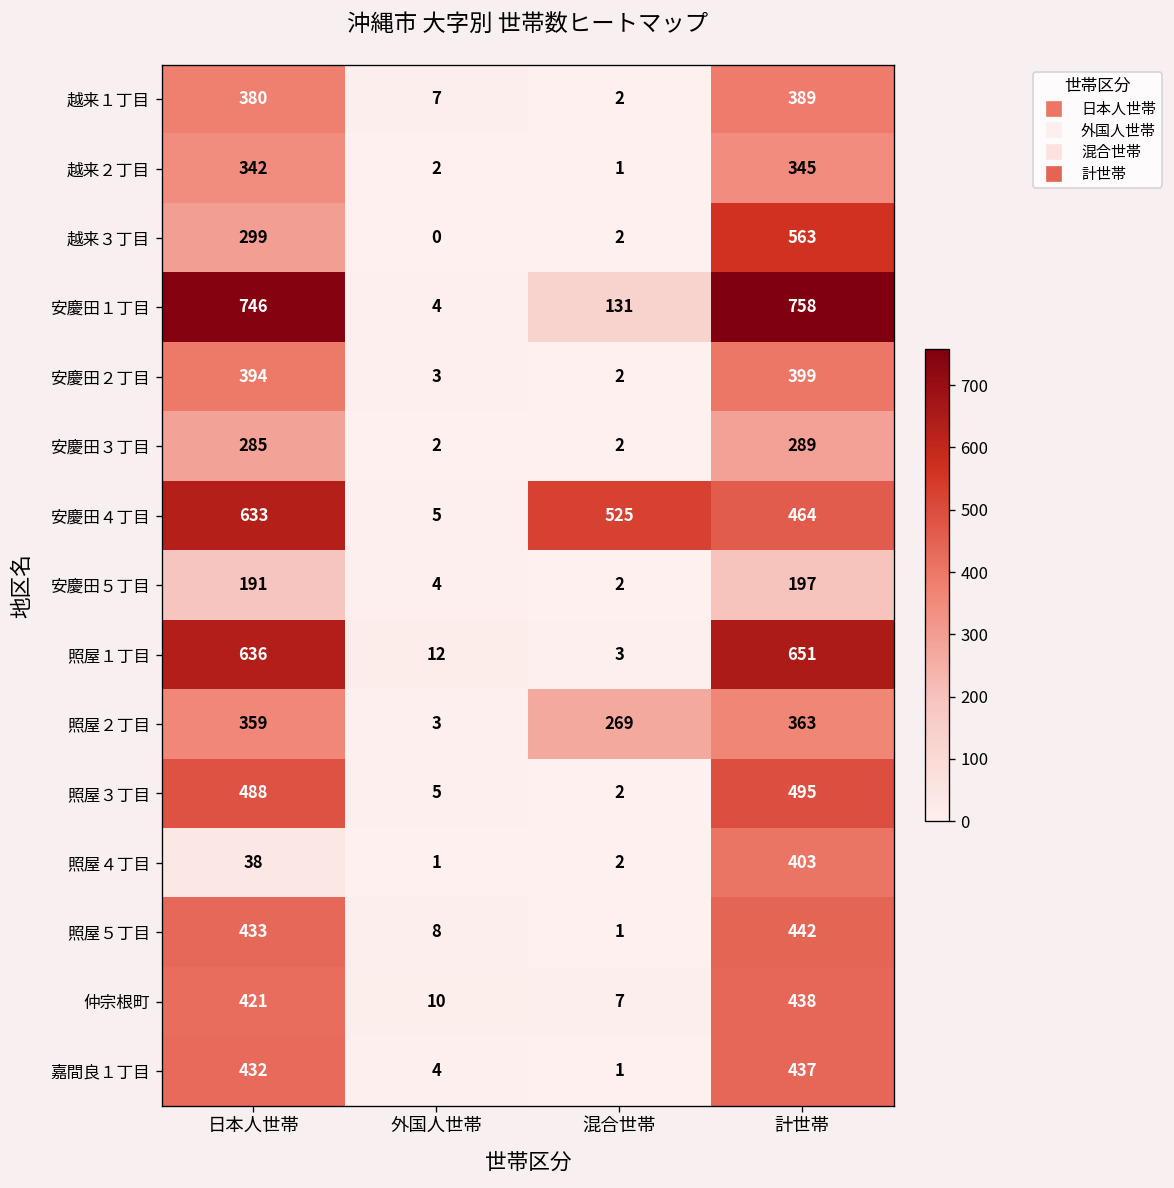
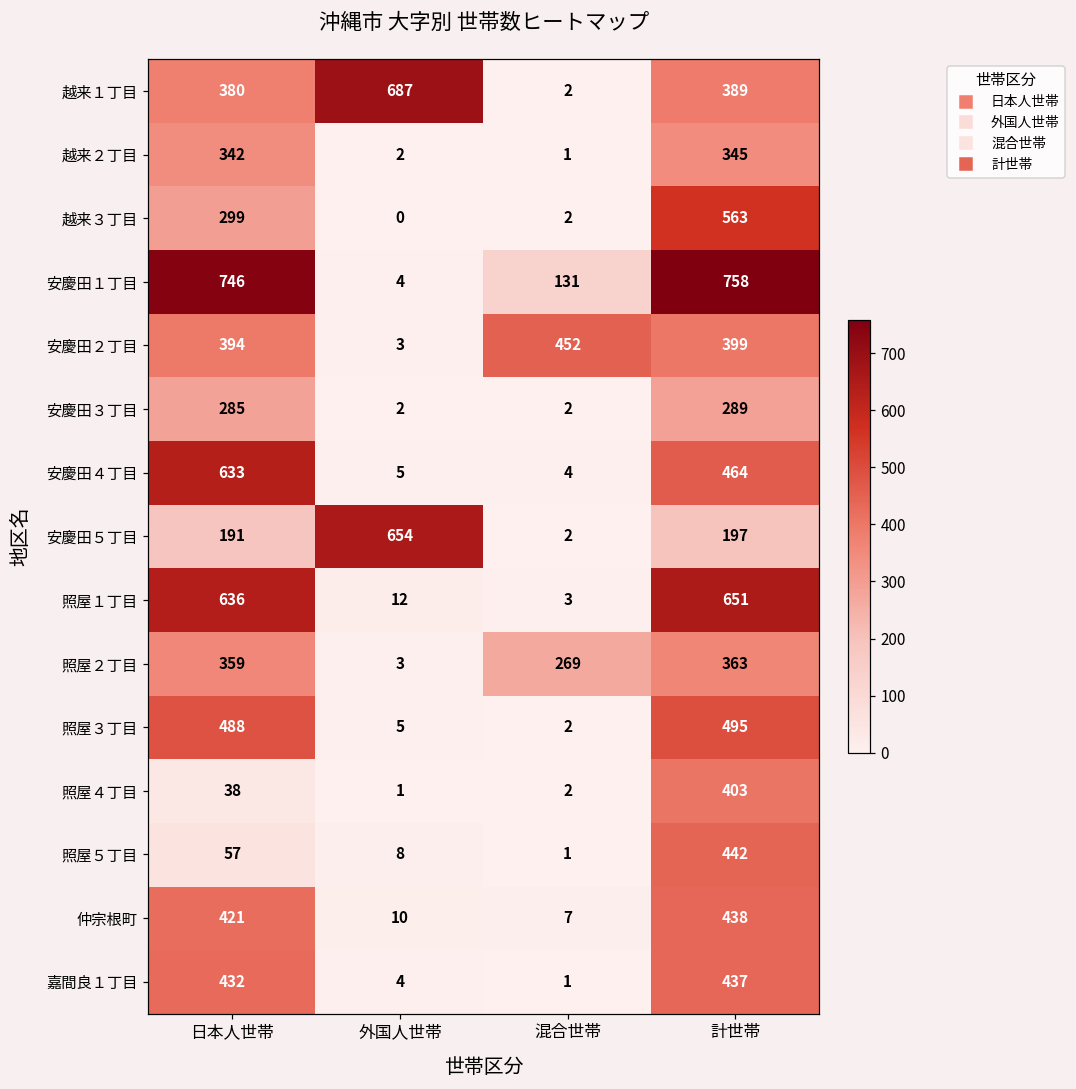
  {
    "越来１丁目": {
      "日本人世帯": 380,
-     "外国人世帯": 7,
+     "外国人世帯": 687,
      "混合世帯": 2,
      "計世帯": 389
    },
    "越来２丁目": {
      "日本人世帯": 342,
      "外国人世帯": 2,
      "混合世帯": 1,
      "計世帯": 345
    },
    "越来３丁目": {
      "日本人世帯": 299,
      "外国人世帯": 0,
      "混合世帯": 2,
      "計世帯": 563
    },
    "安慶田１丁目": {
      "日本人世帯": 746,
      "外国人世帯": 4,
      "混合世帯": 131,
      "計世帯": 758
    },
    "安慶田２丁目": {
      "日本人世帯": 394,
      "外国人世帯": 3,
-     "混合世帯": 2,
+     "混合世帯": 452,
      "計世帯": 399
    },
    "安慶田３丁目": {
      "日本人世帯": 285,
      "外国人世帯": 2,
      "混合世帯": 2,
      "計世帯": 289
    },
    "安慶田４丁目": {
      "日本人世帯": 633,
      "外国人世帯": 5,
-     "混合世帯": 525,
+     "混合世帯": 4,
      "計世帯": 464
    },
    "安慶田５丁目": {
      "日本人世帯": 191,
-     "外国人世帯": 4,
+     "外国人世帯": 654,
      "混合世帯": 2,
      "計世帯": 197
    },
    "照屋１丁目": {
      "日本人世帯": 636,
      "外国人世帯": 12,
      "混合世帯": 3,
      "計世帯": 651
    },
    "照屋２丁目": {
      "日本人世帯": 359,
      "外国人世帯": 3,
      "混合世帯": 269,
      "計世帯": 363
    },
    "照屋３丁目": {
      "日本人世帯": 488,
      "外国人世帯": 5,
      "混合世帯": 2,
      "計世帯": 495
    },
    "照屋４丁目": {
      "日本人世帯": 38,
      "外国人世帯": 1,
      "混合世帯": 2,
      "計世帯": 403
    },
    "照屋５丁目": {
-     "日本人世帯": 433,
+     "日本人世帯": 57,
      "外国人世帯": 8,
      "混合世帯": 1,
      "計世帯": 442
    },
    "仲宗根町": {
      "日本人世帯": 421,
      "外国人世帯": 10,
      "混合世帯": 7,
      "計世帯": 438
    },
    "嘉間良１丁目": {
      "日本人世帯": 432,
      "外国人世帯": 4,
      "混合世帯": 1,
      "計世帯": 437
    }
  }
